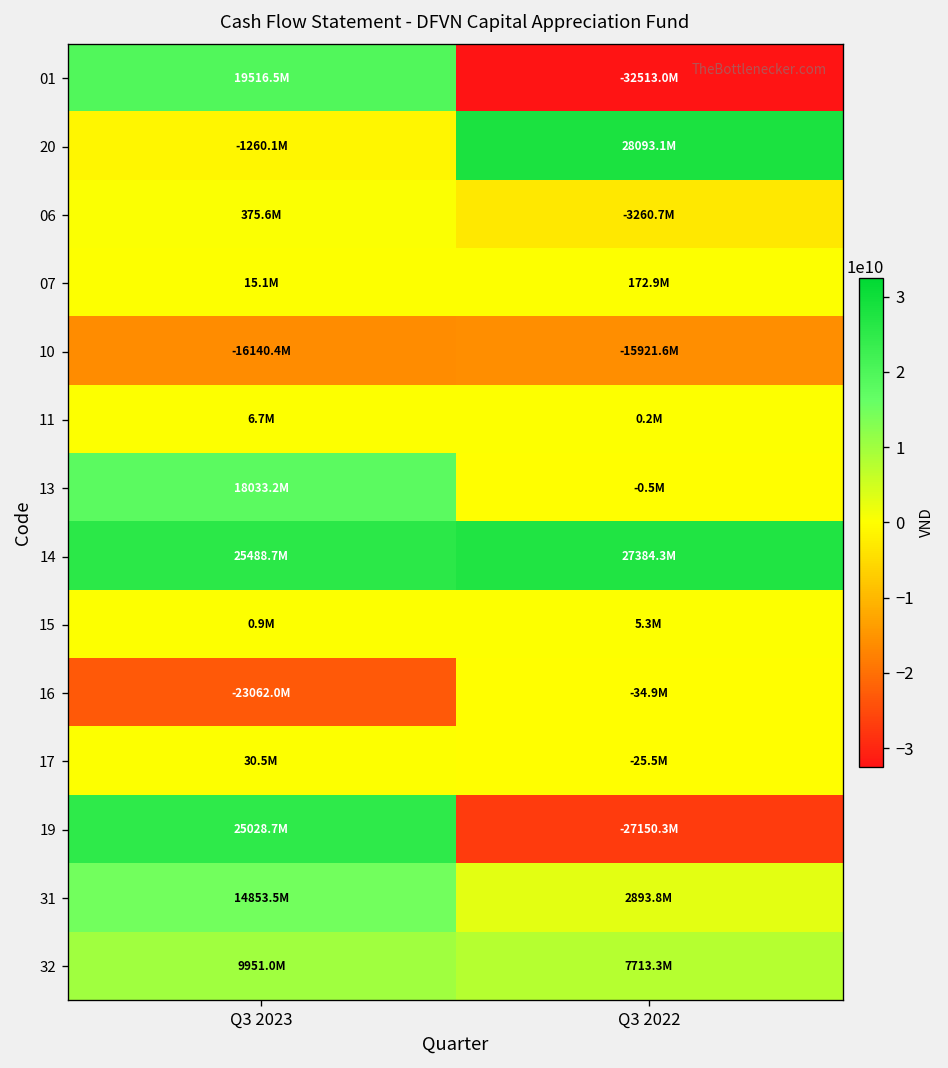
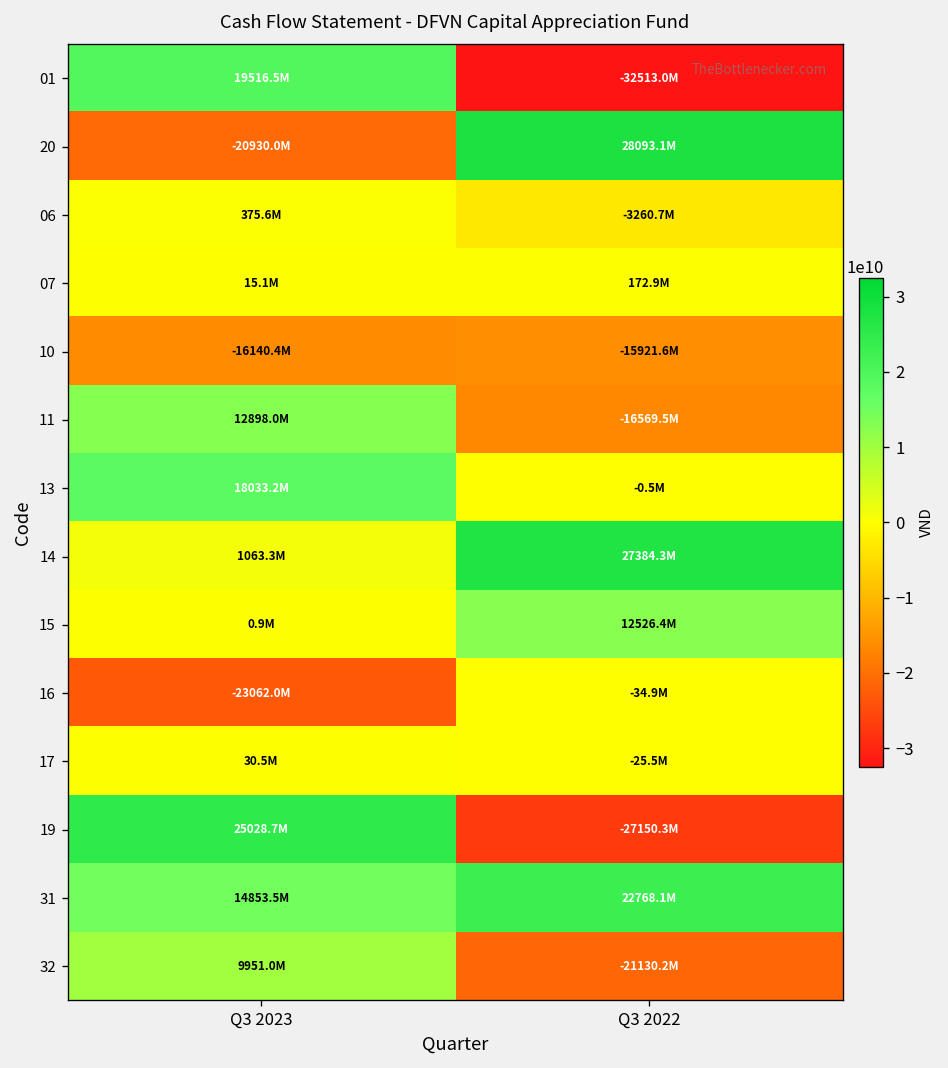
  {
    "01": {
      "Q3 2023": "19516.5M"
    },
    "20": {
-     "Q3 2023": "-1260.1M",
+     "Q3 2023": "-20930.0M",
      "Q3 2022": "28093.1M"
    },
    "06": {
      "Q3 2023": "375.6M",
      "Q3 2022": "-3260.7M"
    },
    "07": {
      "Q3 2023": "15.1M",
      "Q3 2022": "172.9M"
    },
    "10": {
      "Q3 2023": "-16140.4M",
      "Q3 2022": "-15921.6M"
    },
    "11": {
-     "Q3 2023": "6.7M",
-     "Q3 2022": "0.2M"
+     "Q3 2023": "12898.0M",
+     "Q3 2022": "-16569.5M"
    },
    "13": {
      "Q3 2023": "18033.2M",
      "Q3 2022": "-0.5M"
    },
    "14": {
-     "Q3 2023": "25488.7M",
+     "Q3 2023": "1063.3M",
      "Q3 2022": "27384.3M"
    },
    "15": {
      "Q3 2023": "0.9M",
-     "Q3 2022": "5.3M"
+     "Q3 2022": "12526.4M"
    },
    "16": {
      "Q3 2023": "-23062.0M",
      "Q3 2022": "-34.9M"
    },
    "17": {
      "Q3 2023": "30.5M",
      "Q3 2022": "-25.5M"
    },
    "19": {
      "Q3 2023": "25028.7M",
      "Q3 2022": "-27150.3M"
    },
    "31": {
      "Q3 2023": "14853.5M",
-     "Q3 2022": "2893.8M"
+     "Q3 2022": "22768.1M"
    },
    "32": {
      "Q3 2023": "9951.0M",
-     "Q3 2022": "7713.3M"
+     "Q3 2022": "-21130.2M"
    }
  }
